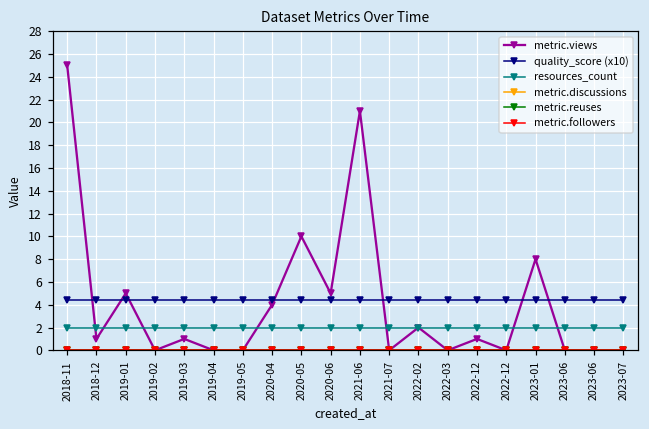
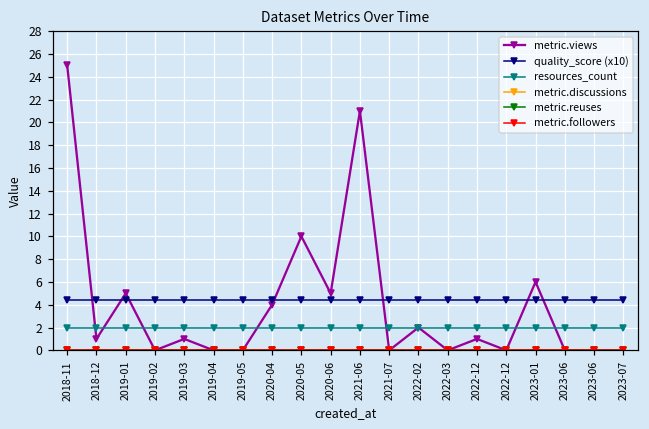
  {
    "metric.views": {
      "2018-11": 25,
      "2018-12": 1,
      "2019-01": 5,
      "2019-03": 1,
      "2020-04": 4,
      "2020-05": 10,
      "2020-06": 5,
      "2021-06": 21,
-     "2023-01": 8
+     "2023-01": 6
    },
    "quality_score (x10)": {
      "2018-11": 4.4,
      "2018-12": 4.4,
      "2019-01": 4.4,
      "2019-02": 4.4,
      "2019-03": 4.4,
      "2019-04": 4.4,
      "2019-05": 4.4,
      "2020-04": 4.4,
      "2020-05": 4.4,
      "2020-06": 4.4,
      "2021-06": 4.4,
      "2021-07": 4.4,
      "2022-02": 4.4,
      "2022-03": 4.4,
      "2023-01": 4.4,
      "2023-07": 4.4
    },
    "resources_count": {
      "2018-11": 2,
      "2018-12": 2,
      "2019-01": 2,
      "2019-02": 2,
      "2019-03": 2,
      "2019-04": 2,
      "2019-05": 2,
      "2020-04": 2,
      "2020-05": 2,
      "2020-06": 2,
      "2021-06": 2,
      "2021-07": 2,
      "2022-03": 2,
      "2023-01": 2,
      "2023-07": 2
    },
    "metric.followers": {
      "2018-11": 0,
      "2018-12": 0,
      "2019-01": 0,
      "2019-03": 0,
      "2020-04": 0,
      "2020-05": 0,
      "2020-06": 0,
      "2021-06": 0,
      "2022-02": 0,
      "2023-01": 0
    }
  }
